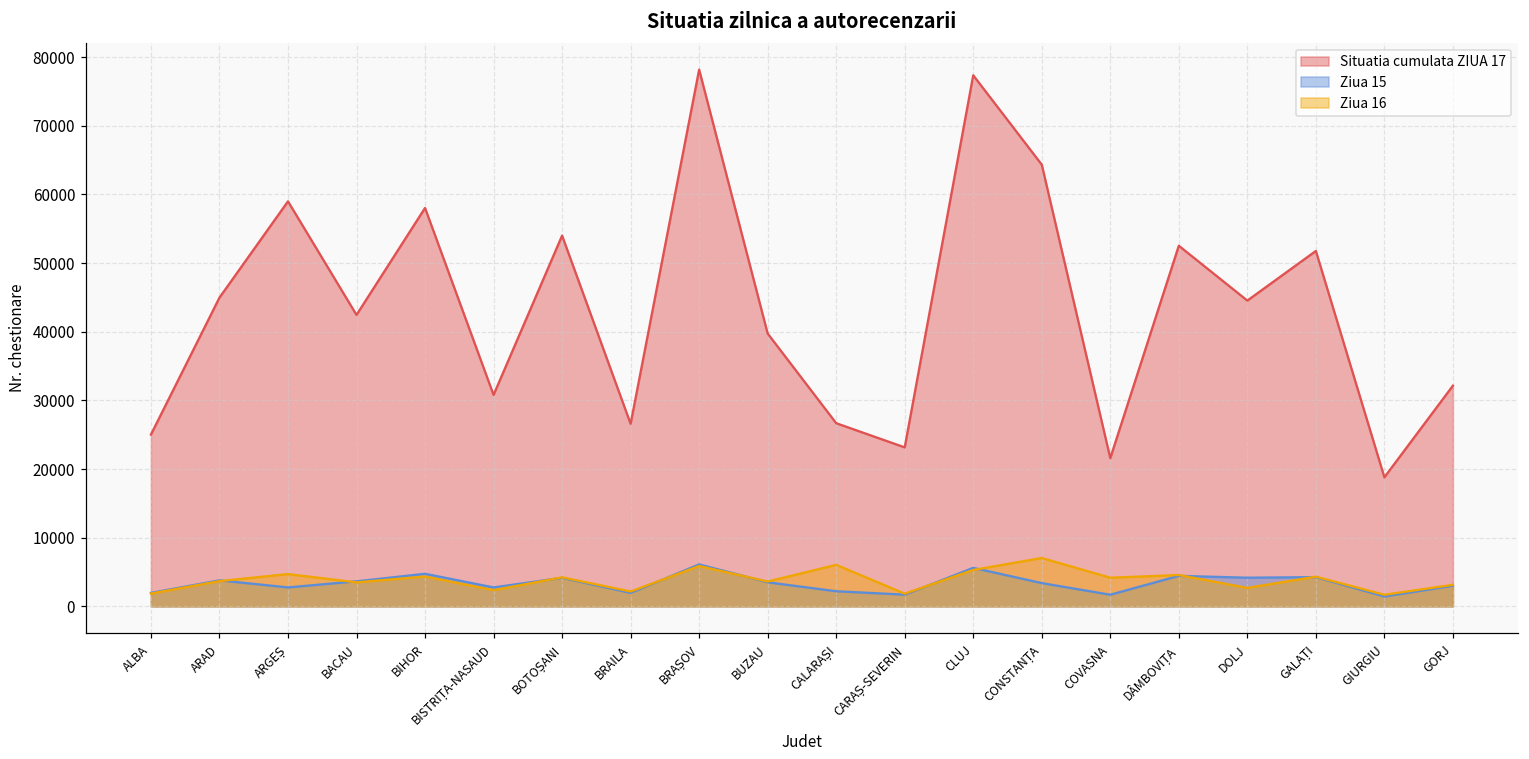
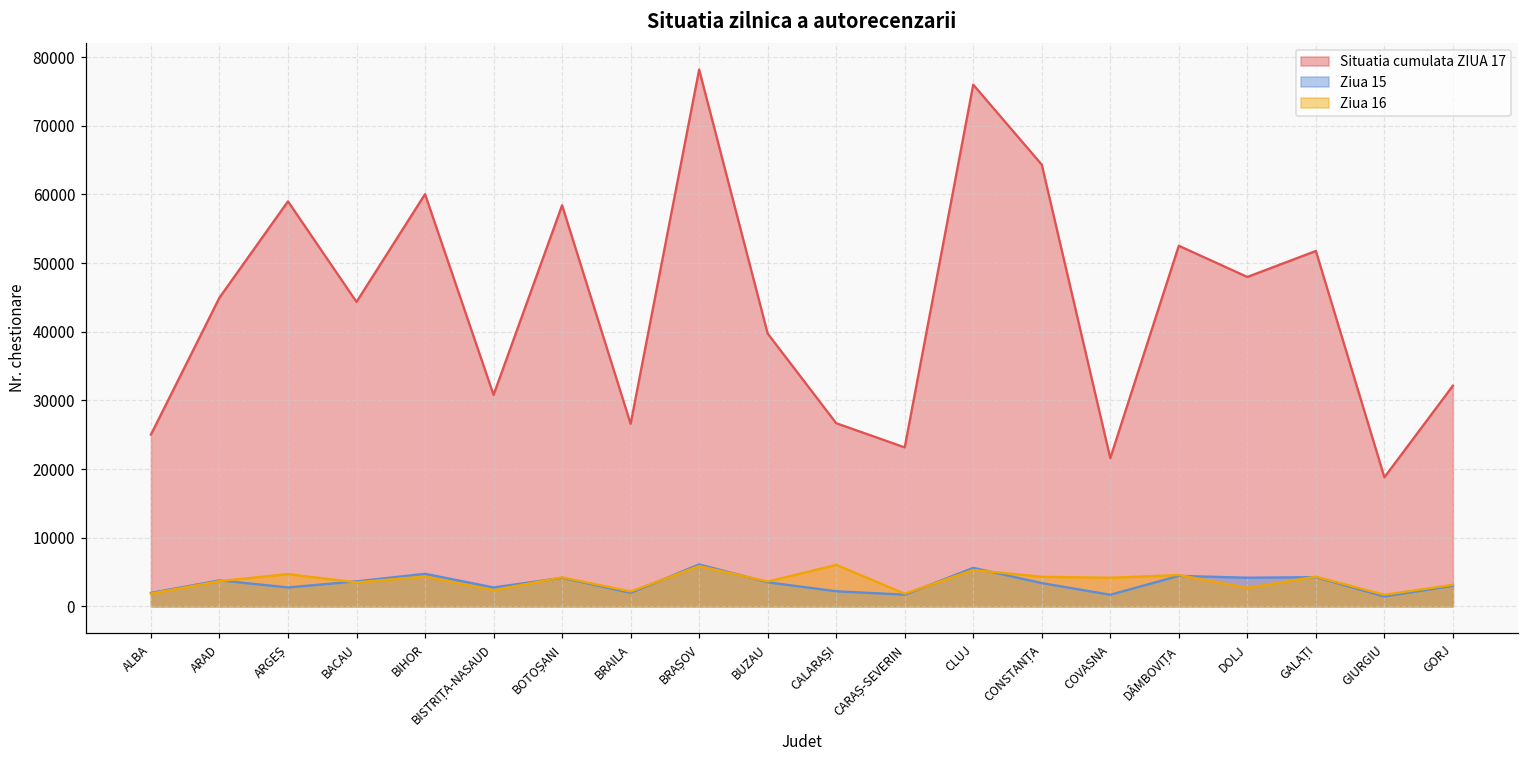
  {
    "Situatia cumulata ZIUA 17": {
      "ALBA": 25000,
      "ARAD": 45000,
      "ARGEȘ": 59000,
-     "BACAU": 42000,
-     "BIHOR": 58000,
+     "BACAU": 44000,
+     "BIHOR": 60000,
      "BISTRIȚA-NASAUD": 31000,
-     "BOTOȘANI": 54000,
+     "BOTOȘANI": 58000,
      "BRAILA": 27000,
      "BRAȘOV": 78000,
      "BUZAU": 40000,
      "CALARAȘI": 27000,
      "CARAȘ-SEVERIN": 23000,
-     "CLUJ": 77000,
+     "CLUJ": 76000,
      "CONSTANȚA": 64000,
      "COVASNA": 22000,
      "DÂMBOVIȚA": 53000,
-     "DOLJ": 45000,
+     "DOLJ": 48000,
      "GALAȚI": 52000,
      "GIURGIU": 19000,
      "GORJ": 32000
    },
    "Ziua 15": {
      "ARGEȘ": 3000,
      "CALARAȘI": 2000,
      "CONSTANȚA": 3000,
      "COVASNA": 2000,
      "DOLJ": 4000
    },
    "Ziua 16": {
      "ARGEȘ": 5000,
      "CALARAȘI": 6000,
-     "CONSTANȚA": 7000,
+     "CONSTANȚA": 4000,
      "COVASNA": 4000,
      "DOLJ": 3000
    }
  }
